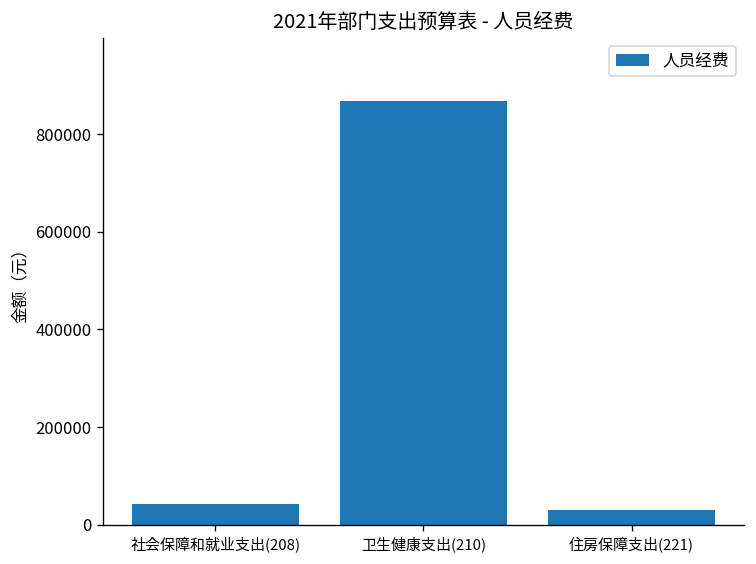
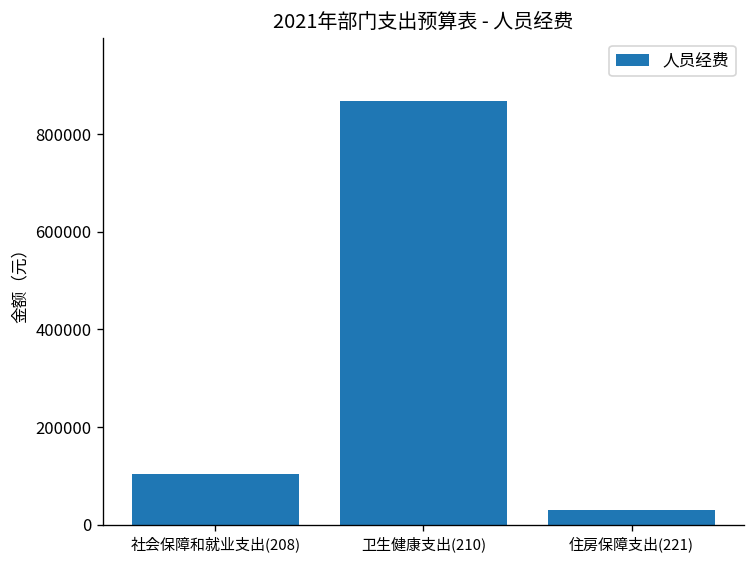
  {
-   "社会保障和就业支出(208)": 40000,
+   "社会保障和就业支出(208)": 100000,
    "卫生健康支出(210)": 870000,
    "住房保障支出(221)": 30000
  }
